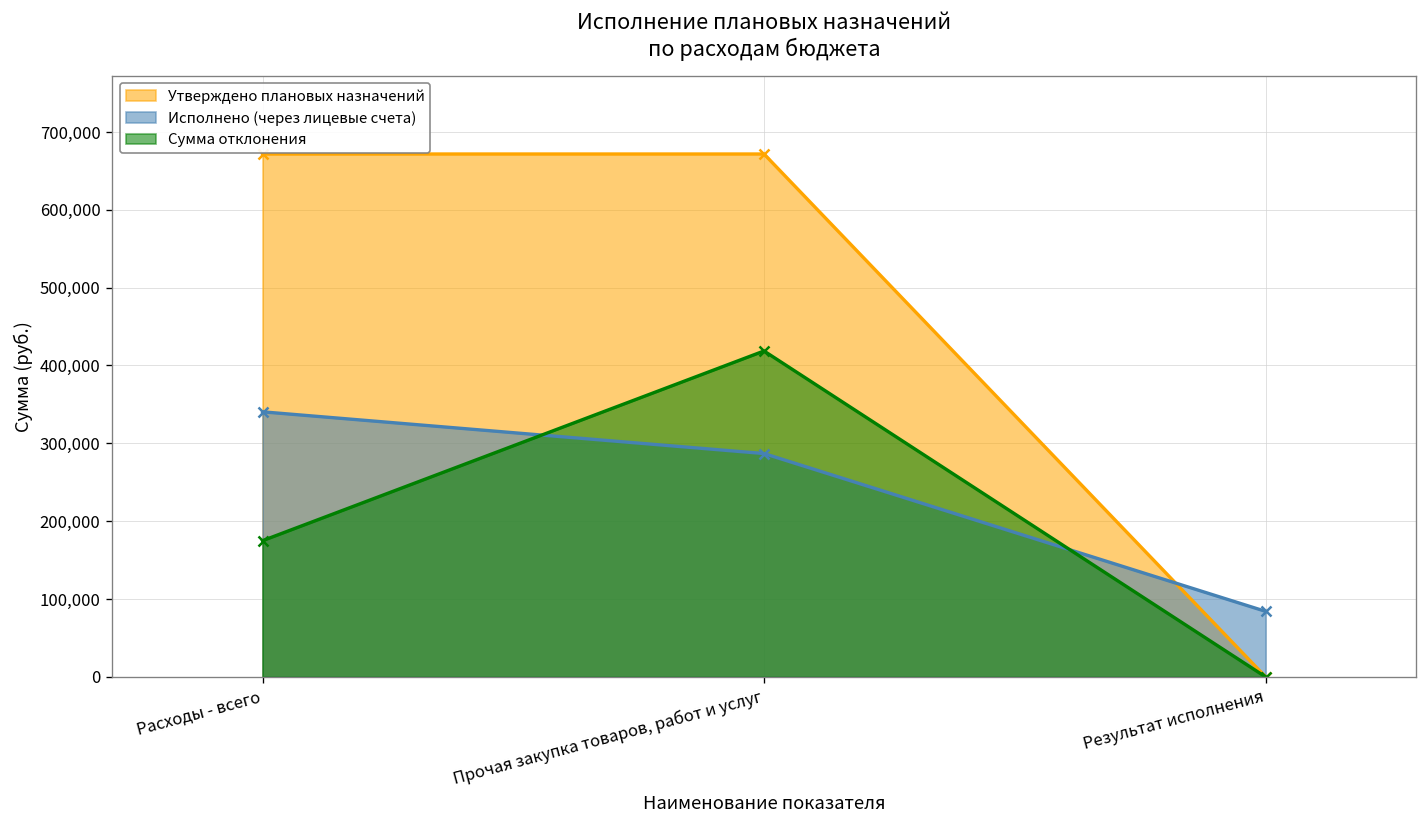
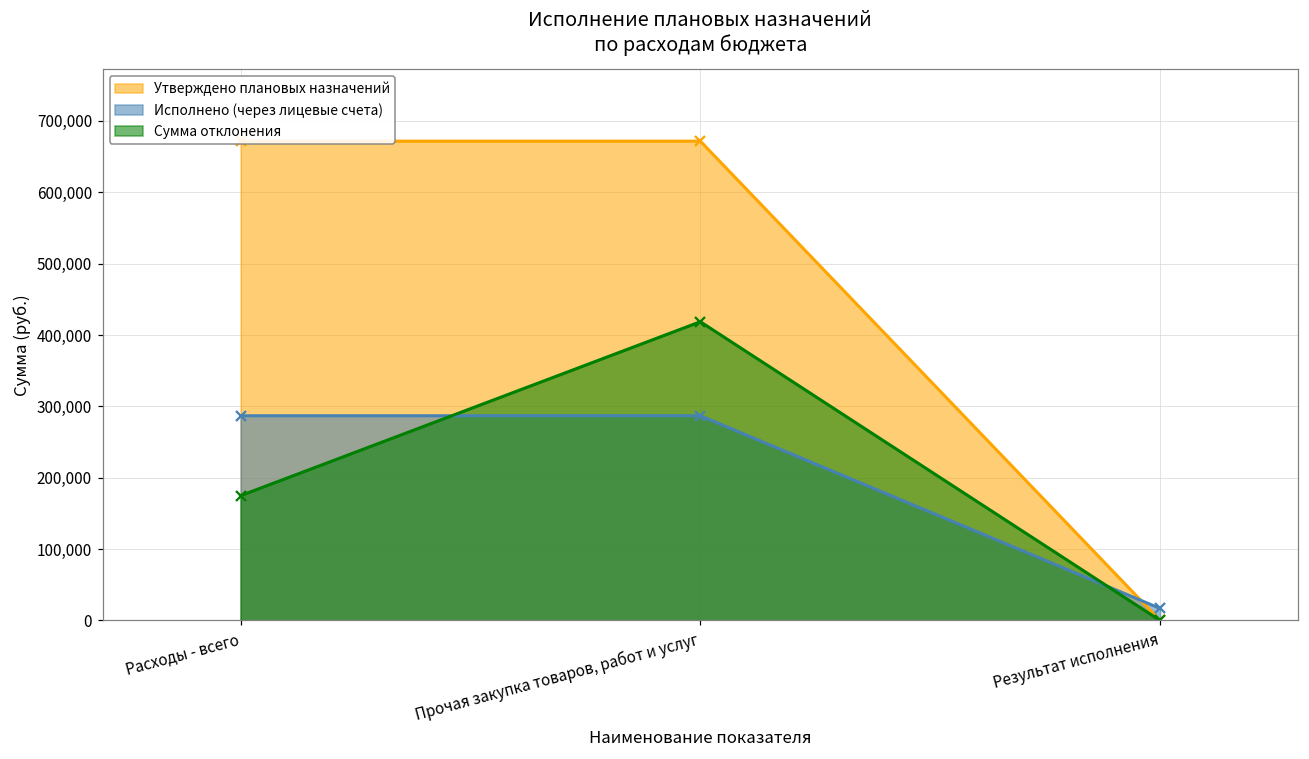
  {
    "Утверждено плановых назначений": {
      "Прочая закупка товаров, работ и услуг": "670,000"
    },
    "Исполнено (через лицевые счета)": {
-     "Расходы - всего": "340,000",
+     "Расходы - всего": "290,000",
      "Прочая закупка товаров, работ и услуг": "290,000",
-     "Результат исполнения": "80,000"
+     "Результат исполнения": "20,000"
    },
    "Сумма отклонения": {
      "Расходы - всего": "170,000",
      "Прочая закупка товаров, работ и услуг": "420,000"
    }
  }
